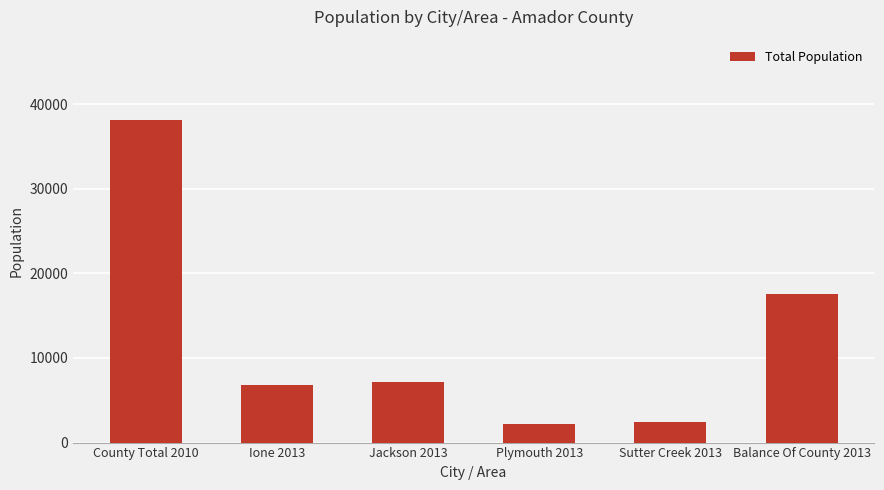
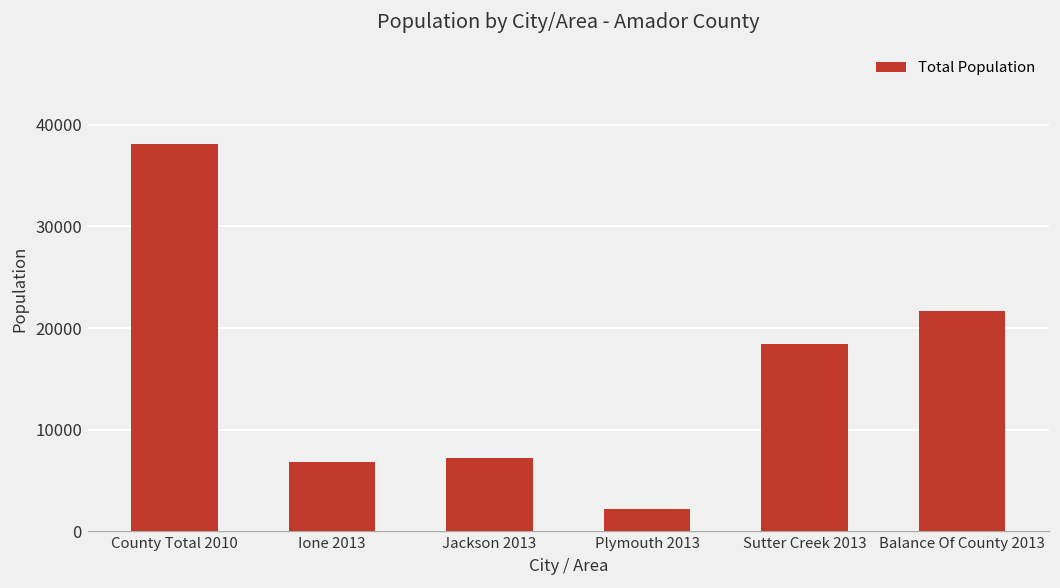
  {
    "County Total 2010": 38000,
    "Ione 2013": 7000,
    "Jackson 2013": 7000,
    "Plymouth 2013": 2000,
-   "Sutter Creek 2013": 2000,
-   "Balance Of County 2013": 18000
+   "Sutter Creek 2013": 18000,
+   "Balance Of County 2013": 22000
  }
